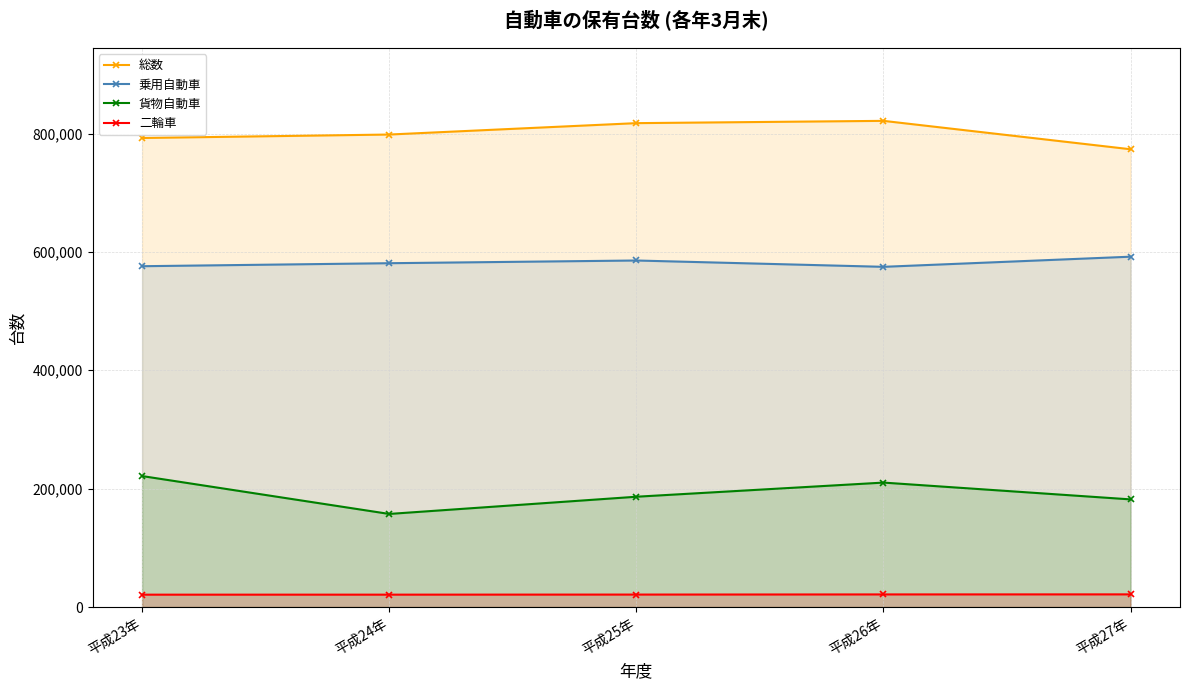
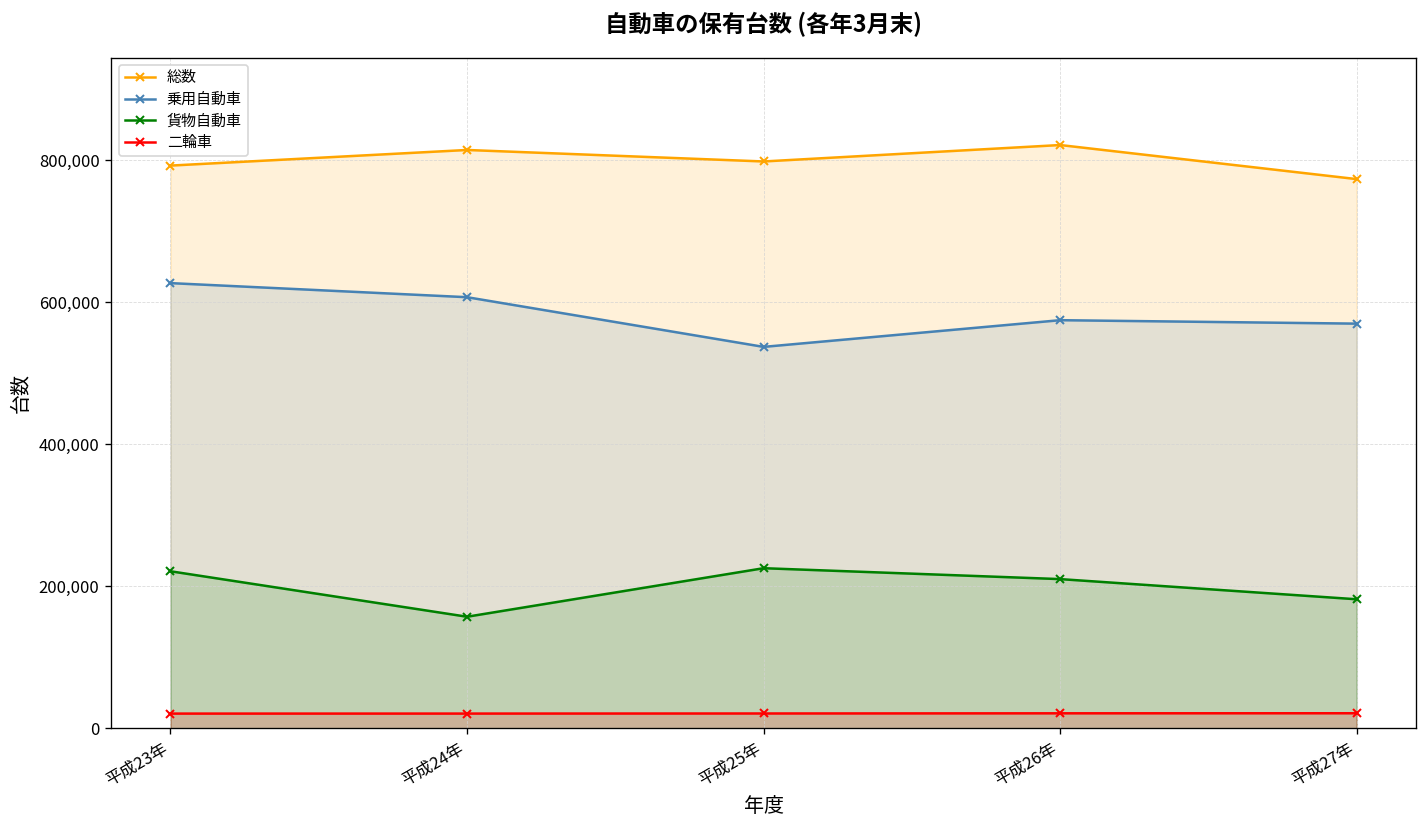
  {
    "総数": {
      "平成23年": "790,000",
-     "平成24年": "800,000",
-     "平成25年": "820,000",
+     "平成24年": "810,000",
+     "平成25年": "800,000",
      "平成26年": "820,000",
      "平成27年": "770,000"
    },
    "乗用自動車": {
-     "平成23年": "580,000",
-     "平成24年": "580,000",
-     "平成25年": "590,000",
+     "平成23年": "630,000",
+     "平成24年": "610,000",
+     "平成25年": "540,000",
      "平成26年": "570,000",
-     "平成27年": "590,000"
+     "平成27年": "570,000"
    },
    "貨物自動車": {
      "平成23年": "220,000",
      "平成24年": "160,000",
-     "平成25年": "190,000",
+     "平成25年": "230,000",
      "平成26年": "210,000",
      "平成27年": "180,000"
    },
    "二輪車": {
      "平成23年": "20,000",
      "平成24年": "20,000",
      "平成25年": "20,000",
      "平成26年": "20,000",
      "平成27年": "20,000"
    }
  }
